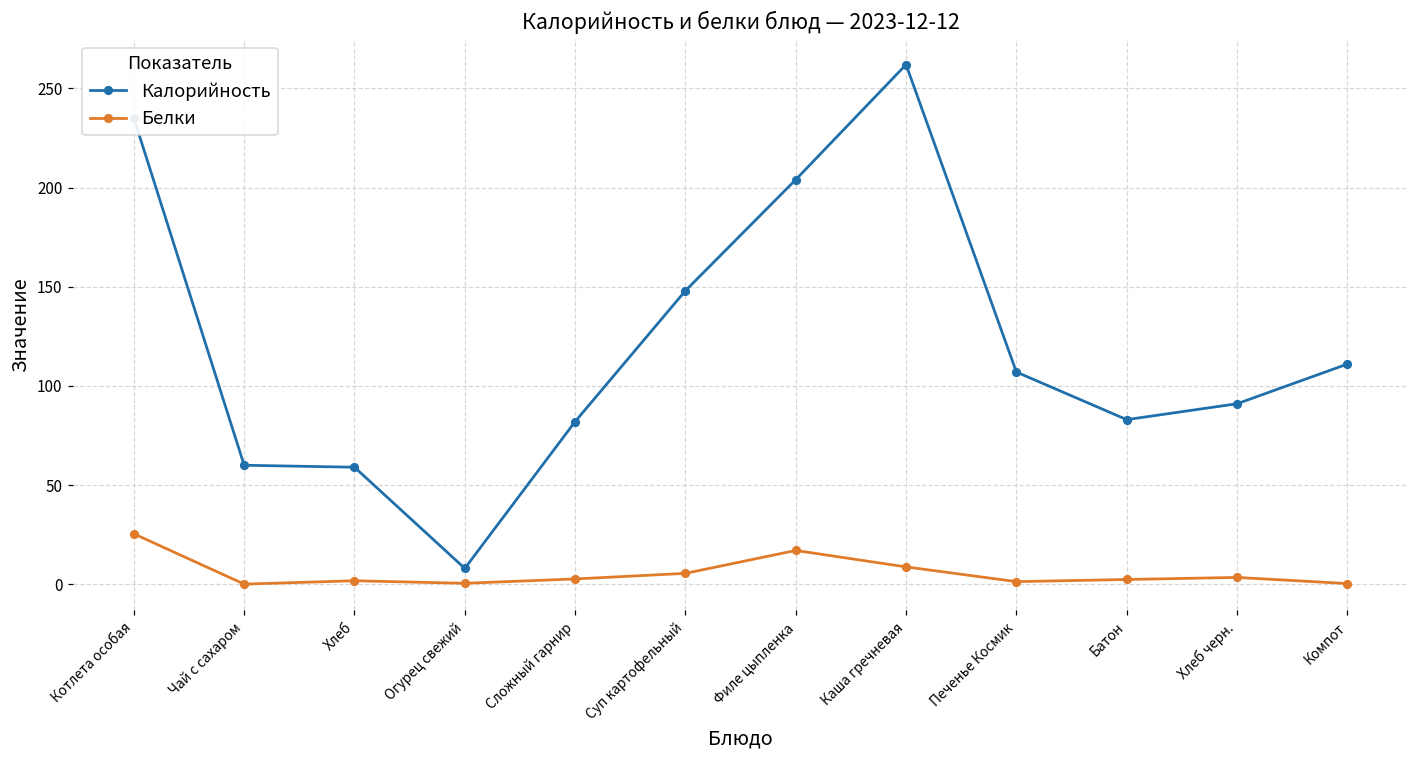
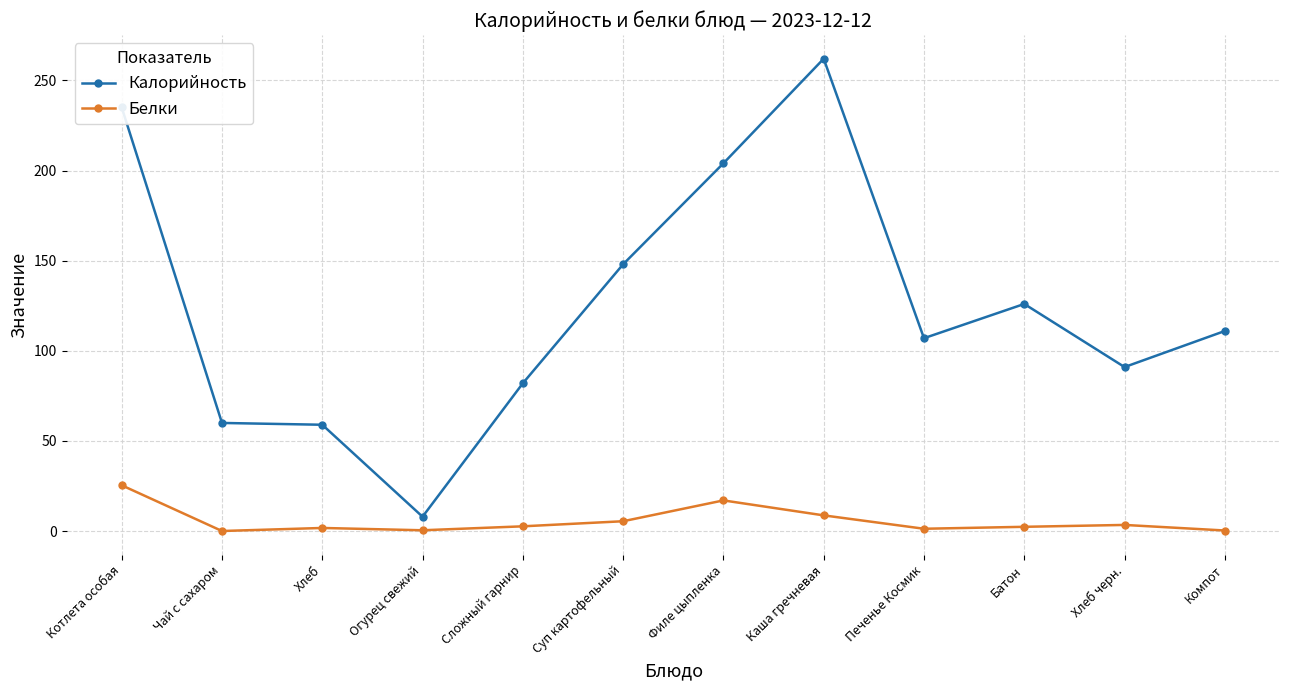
  {
    "Калорийность": {
      "Чай с сахаром": 60,
      "Хлеб": 59,
      "Огурец свежий": 8,
      "Сложный гарнир": 82,
      "Суп картофельный": 148,
      "Филе цыпленка": 204,
      "Каша гречневая": 262,
      "Печенье Космик": 107,
-     "Батон": 83,
+     "Батон": 126,
      "Хлеб черн.": 91,
      "Компот": 111
    },
    "Белки": {
      "Котлета особая": 25,
      "Чай с сахаром": 0,
      "Хлеб": 2,
      "Огурец свежий": 0,
      "Сложный гарнир": 3,
      "Суп картофельный": 5,
      "Филе цыпленка": 17,
      "Каша гречневая": 9,
      "Печенье Космик": 1,
      "Батон": 2,
      "Хлеб черн.": 3,
      "Компот": 0
    }
  }
